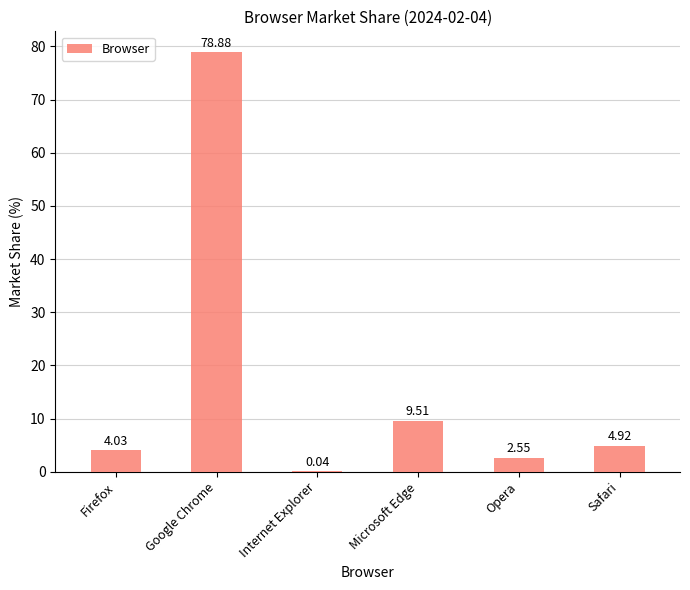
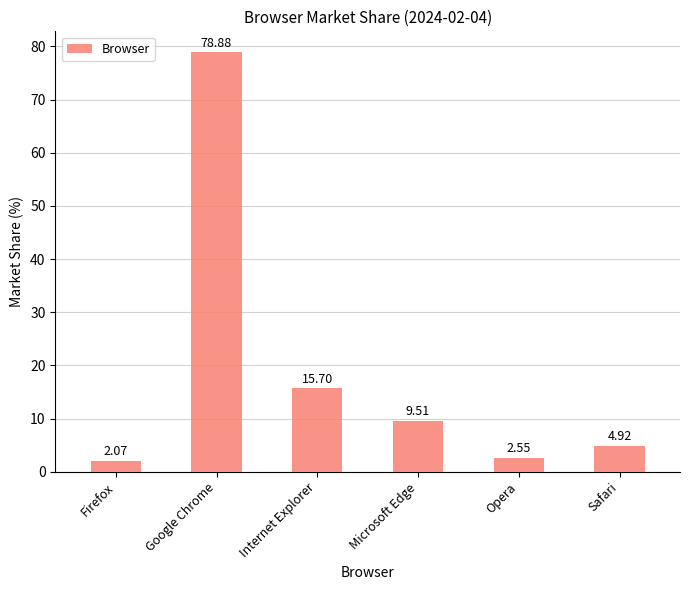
  {
-   "Firefox": 4.03,
+   "Firefox": 2.07,
    "Google Chrome": 78.88,
-   "Internet Explorer": 0.04,
+   "Internet Explorer": 15.70,
    "Microsoft Edge": 9.51,
    "Opera": 2.55,
    "Safari": 4.92
  }
